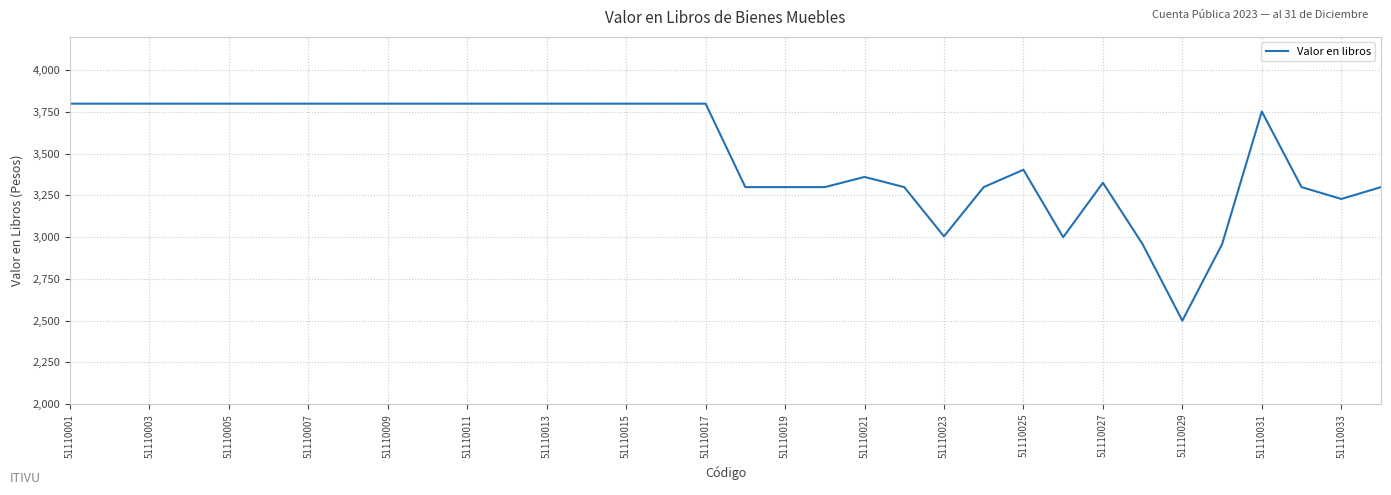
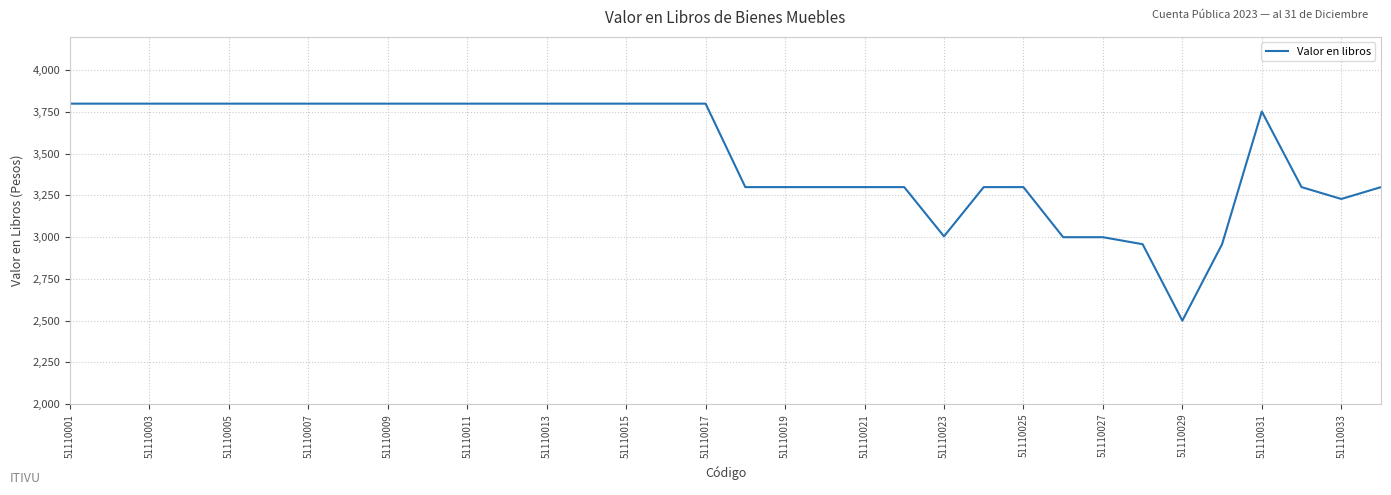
  {
    "51110001": "3,800",
    "51110003": "3,800",
    "51110005": "3,800",
    "51110007": "3,800",
    "51110009": "3,800",
    "51110011": "3,800",
    "51110013": "3,800",
    "51110015": "3,800",
    "51110017": "3,800",
    "51110019": "3,300",
-   "51110021": "3,360",
+   "51110021": "3,300",
    "51110023": "3,010",
-   "51110025": "3,400",
-   "51110027": "3,330",
+   "51110025": "3,300",
+   "51110027": "3,000",
    "51110029": "2,500",
    "51110031": "3,750",
    "51110033": "3,230"
  }
